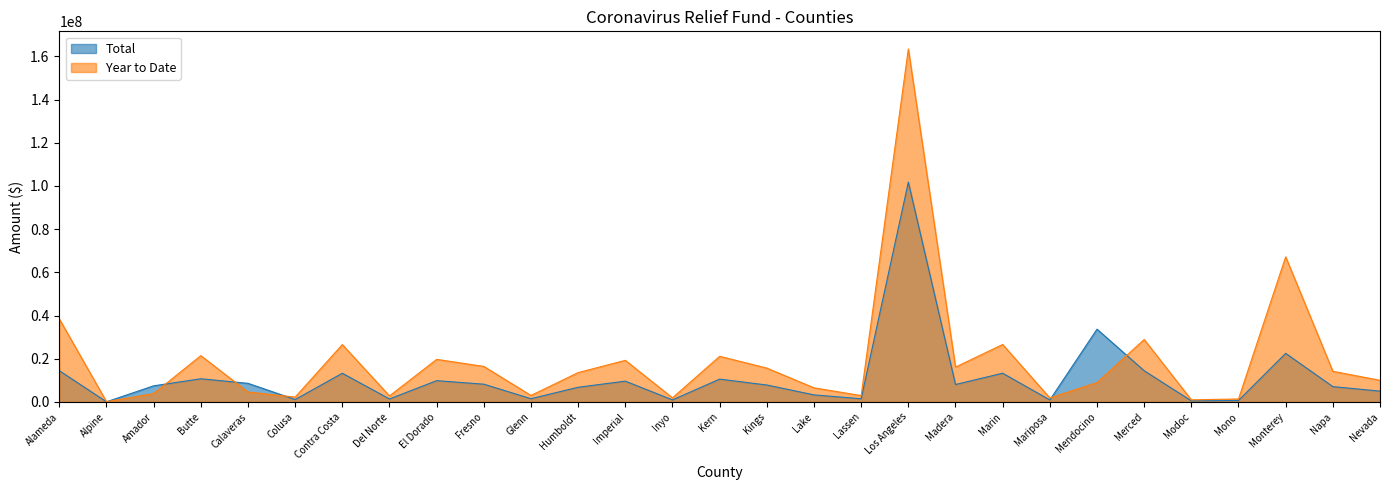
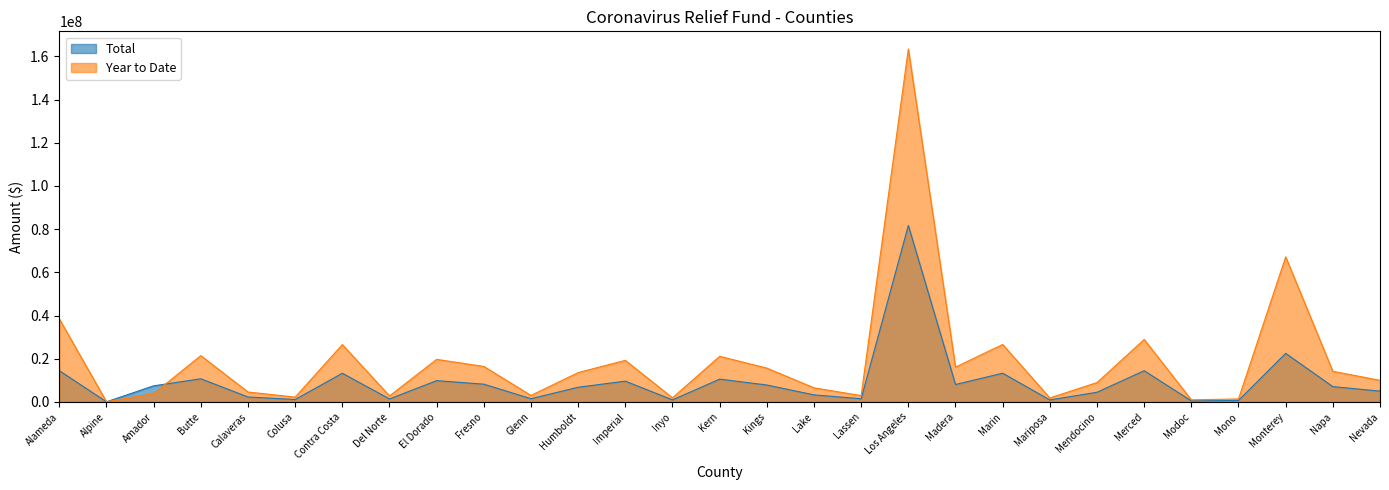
  {
    "Total": {
      "Alameda": 14000000,
      "Amador": 7000000,
      "Butte": 11000000,
-     "Calaveras": 9000000,
+     "Calaveras": 2000000,
      "Contra Costa": 13000000,
      "Del Norte": 1000000,
      "El Dorado": 10000000,
      "Fresno": 8000000,
      "Glenn": 1000000,
      "Humboldt": 7000000,
      "Imperial": 10000000,
      "Kern": 11000000,
      "Kings": 8000000,
      "Lake": 3000000,
      "Lassen": 1000000,
-     "Los Angeles": 102000000,
+     "Los Angeles": 82000000,
      "Madera": 8000000,
      "Marin": 13000000,
-     "Mendocino": 34000000,
+     "Mendocino": 4000000,
      "Merced": 14000000,
      "Monterey": 22000000,
      "Napa": 7000000,
      "Nevada": 5000000
    },
    "Year to Date": {
      "Alameda": 38000000,
      "Amador": 4000000,
      "Butte": 21000000,
      "Calaveras": 5000000,
      "Contra Costa": 27000000,
      "Del Norte": 3000000,
      "El Dorado": 20000000,
      "Fresno": 16000000,
      "Glenn": 3000000,
      "Humboldt": 14000000,
      "Imperial": 19000000,
      "Kern": 21000000,
      "Kings": 16000000,
      "Lake": 7000000,
      "Lassen": 3000000,
      "Los Angeles": 163000000,
      "Madera": 16000000,
      "Marin": 27000000,
      "Mendocino": 9000000,
      "Merced": 29000000,
      "Monterey": 67000000,
      "Napa": 14000000,
      "Nevada": 10000000
    }
  }
